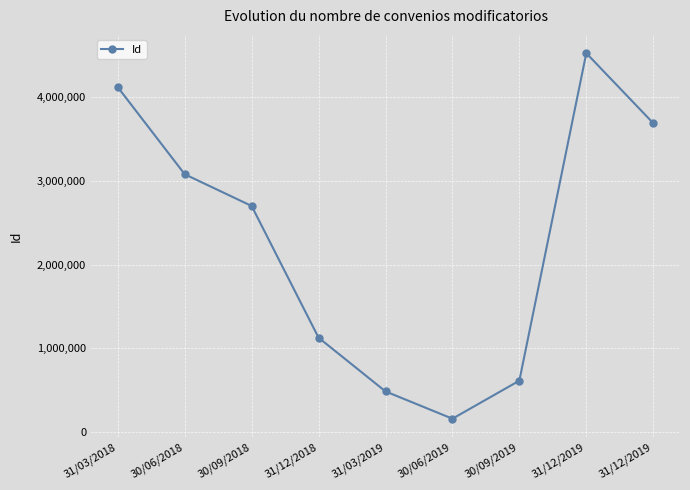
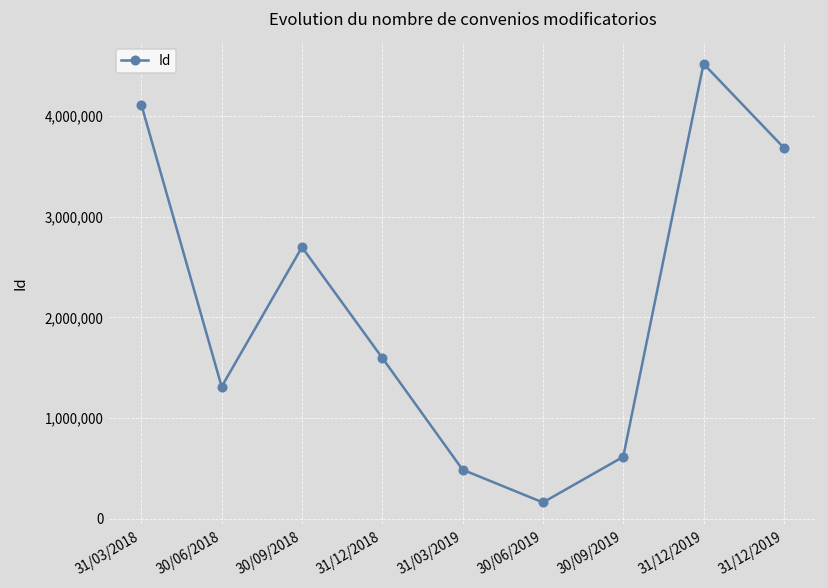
  {
    "31/03/2018": "4,100,000",
-   "30/06/2018": "3,100,000",
+   "30/06/2018": "1,300,000",
    "30/09/2018": "2,700,000",
-   "31/12/2018": "1,100,000",
+   "31/12/2018": "1,600,000",
    "31/03/2019": "500,000",
    "30/06/2019": "200,000",
    "30/09/2019": "600,000"
  }
